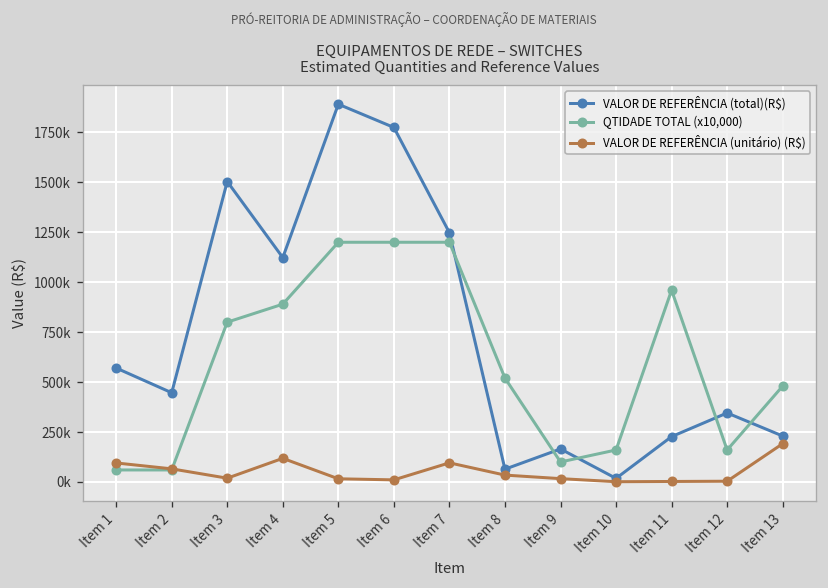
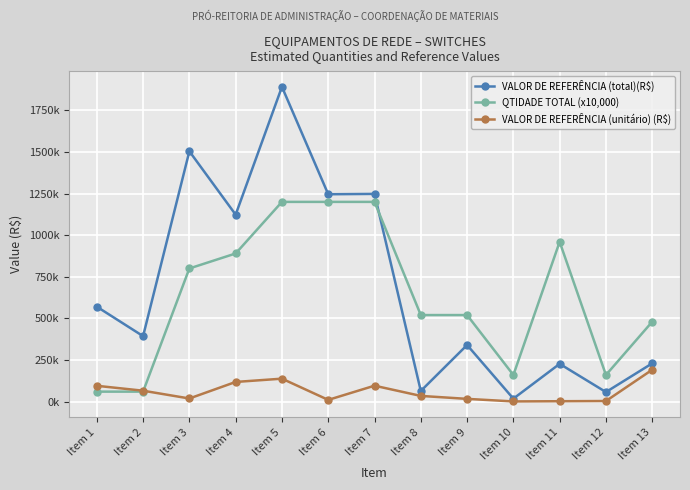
  {
    "VALOR DE REFERÊNCIA (total)(R$)": {
      "Item 1": 570000,
-     "Item 2": 450000,
+     "Item 2": 390000,
      "Item 3": 1500000,
      "Item 4": 1120000,
      "Item 5": 1890000,
-     "Item 6": 1770000,
+     "Item 6": 1250000,
      "Item 7": 1250000,
      "Item 8": 60000,
-     "Item 9": 170000,
+     "Item 9": 340000,
      "Item 10": 20000,
      "Item 11": 230000,
-     "Item 12": 350000,
+     "Item 12": 60000,
      "Item 13": 230000
    },
    "QTIDADE TOTAL (x10,000)": {
      "Item 1": 60000,
      "Item 3": 800000,
      "Item 4": 890000,
      "Item 5": 1200000,
      "Item 6": 1200000,
      "Item 7": 1200000,
      "Item 8": 520000,
-     "Item 9": 100000,
+     "Item 9": 520000,
      "Item 10": 160000,
      "Item 11": 960000,
      "Item 12": 160000,
      "Item 13": 480000
    },
    "VALOR DE REFERÊNCIA (unitário) (R$)": {
      "Item 1": 100000,
      "Item 3": 20000,
      "Item 4": 120000,
-     "Item 5": 20000,
+     "Item 5": 140000,
      "Item 6": 10000,
      "Item 7": 100000,
      "Item 8": 30000,
      "Item 9": 20000,
      "Item 10": 0,
      "Item 11": 0,
      "Item 12": 0,
      "Item 13": 190000
    }
  }
